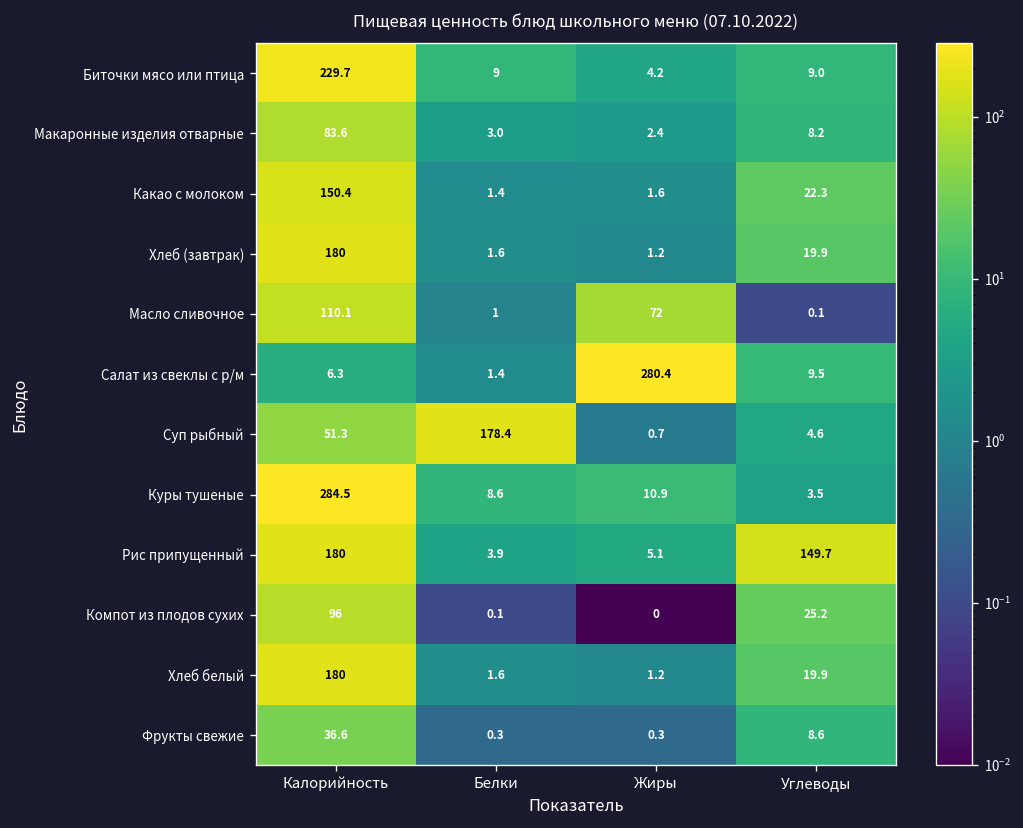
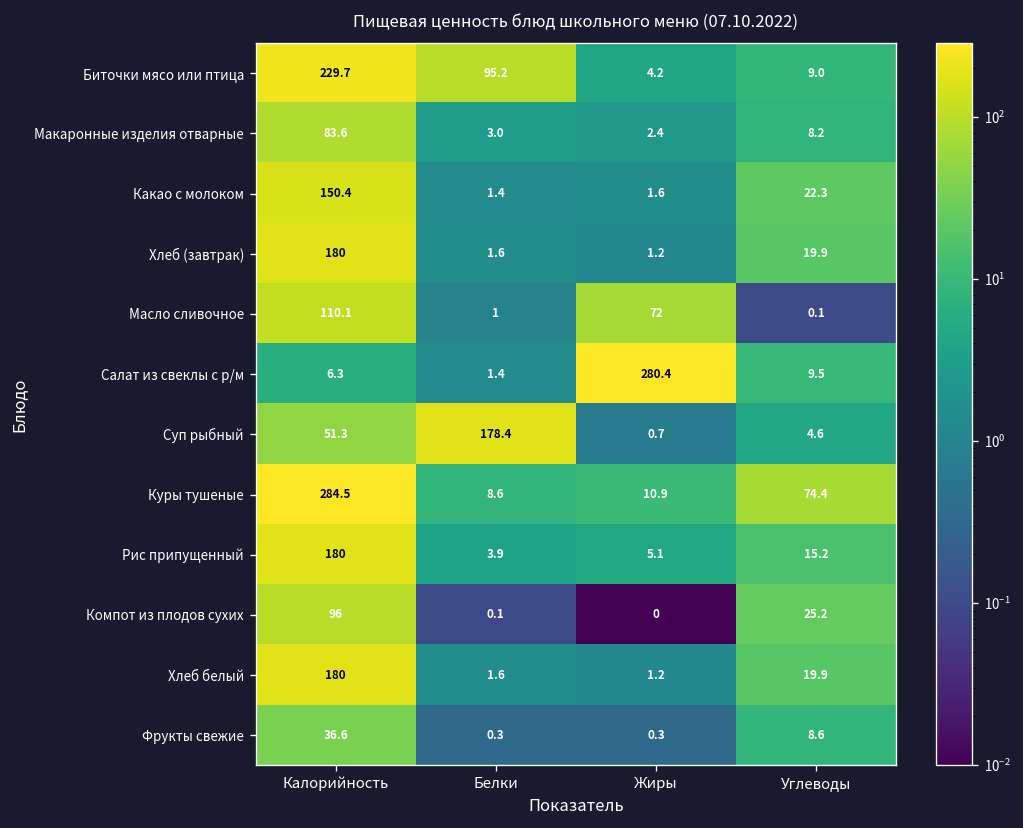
  {
    "Биточки мясо или птица": {
      "Калорийность": 229.7,
-     "Белки": 9,
+     "Белки": 95.2,
      "Жиры": 4.2,
      "Углеводы": 9.0
    },
    "Макаронные изделия отварные": {
      "Калорийность": 83.6,
      "Белки": 3.0,
      "Жиры": 2.4,
      "Углеводы": 8.2
    },
    "Какао с молоком": {
      "Калорийность": 150.4,
      "Белки": 1.4,
      "Жиры": 1.6,
      "Углеводы": 22.3
    },
    "Хлеб (завтрак)": {
      "Калорийность": 180,
      "Белки": 1.6,
      "Жиры": 1.2,
      "Углеводы": 19.9
    },
    "Масло сливочное": {
      "Калорийность": 110.1,
      "Белки": 1,
      "Жиры": 72,
      "Углеводы": 0.1
    },
    "Салат из свеклы с р/м": {
      "Калорийность": 6.3,
      "Белки": 1.4,
      "Жиры": 280.4,
      "Углеводы": 9.5
    },
    "Суп рыбный": {
      "Калорийность": 51.3,
      "Белки": 178.4,
      "Жиры": 0.7,
      "Углеводы": 4.6
    },
    "Куры тушеные": {
      "Калорийность": 284.5,
      "Белки": 8.6,
      "Жиры": 10.9,
-     "Углеводы": 3.5
+     "Углеводы": 74.4
    },
    "Рис припущенный": {
      "Калорийность": 180,
      "Белки": 3.9,
      "Жиры": 5.1,
-     "Углеводы": 149.7
+     "Углеводы": 15.2
    },
    "Компот из плодов сухих": {
      "Калорийность": 96,
      "Белки": 0.1,
      "Жиры": 0,
      "Углеводы": 25.2
    },
    "Хлеб белый": {
      "Калорийность": 180,
      "Белки": 1.6,
      "Жиры": 1.2,
      "Углеводы": 19.9
    },
    "Фрукты свежие": {
      "Калорийность": 36.6,
      "Белки": 0.3,
      "Жиры": 0.3,
      "Углеводы": 8.6
    }
  }
